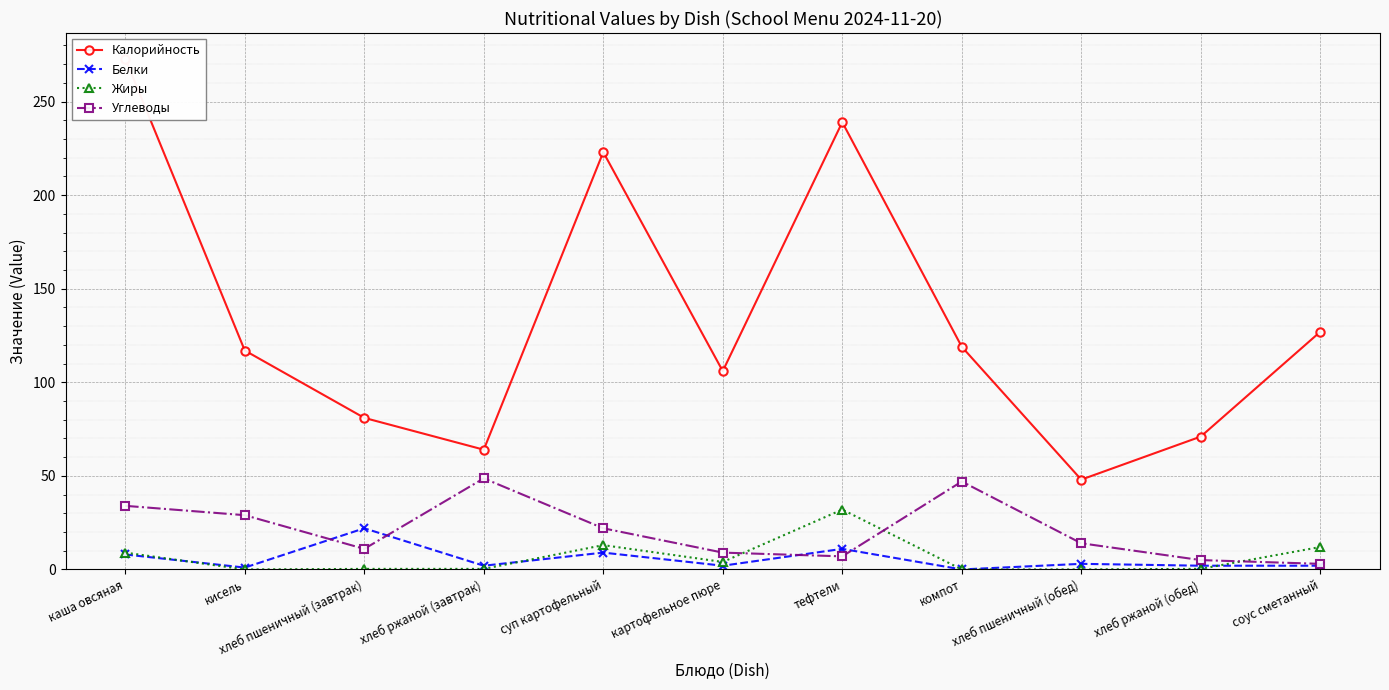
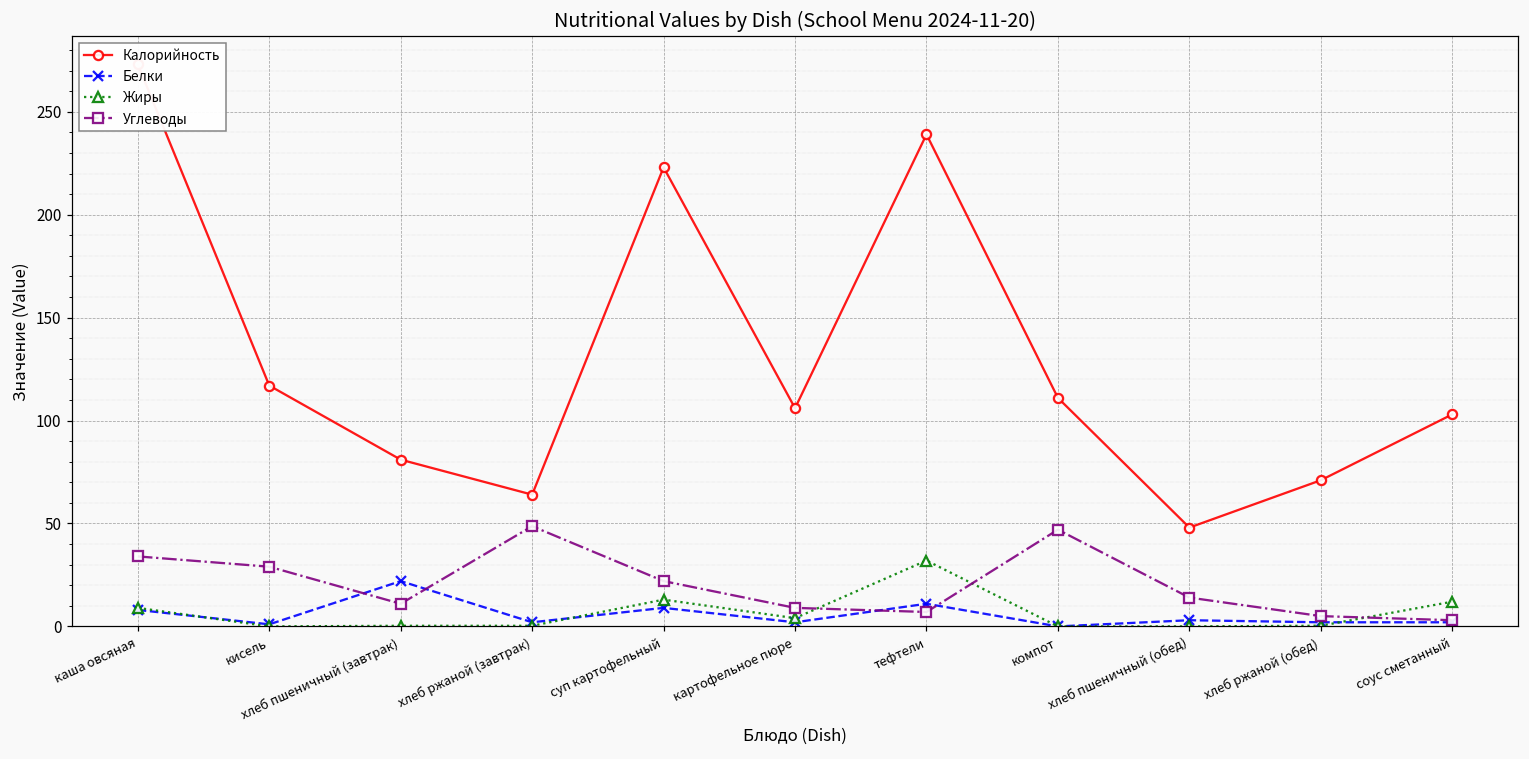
  {
    "Калорийность": {
      "кисель": 117,
      "хлеб пшеничный (завтрак)": 81,
      "хлеб ржаной (завтрак)": 64,
      "суп картофельный": 223,
      "картофельное пюре": 106,
      "тефтели": 239,
-     "компот": 119,
+     "компот": 111,
      "хлеб пшеничный (обед)": 48,
      "хлеб ржаной (обед)": 71,
-     "соус сметанный": 127
+     "соус сметанный": 103
    },
    "Белки": {
      "хлеб пшеничный (завтрак)": 22,
      "хлеб ржаной (завтрак)": 2,
      "суп картофельный": 9,
      "картофельное пюре": 2,
      "тефтели": 11,
      "хлеб пшеничный (обед)": 3,
      "хлеб ржаной (обед)": 2
    },
    "Жиры": {
      "хлеб пшеничный (завтрак)": 0,
      "хлеб ржаной (завтрак)": 0,
      "суп картофельный": 13,
      "картофельное пюре": 4,
      "тефтели": 32,
      "хлеб пшеничный (обед)": 0,
      "хлеб ржаной (обед)": 0,
      "соус сметанный": 12
    },
    "Углеводы": {
      "каша овсяная": 34,
      "кисель": 29,
      "хлеб пшеничный (завтрак)": 11,
      "хлеб ржаной (завтрак)": 49,
      "суп картофельный": 22,
      "картофельное пюре": 9,
      "тефтели": 7,
      "компот": 47,
      "хлеб пшеничный (обед)": 14,
      "хлеб ржаной (обед)": 5
    }
  }
